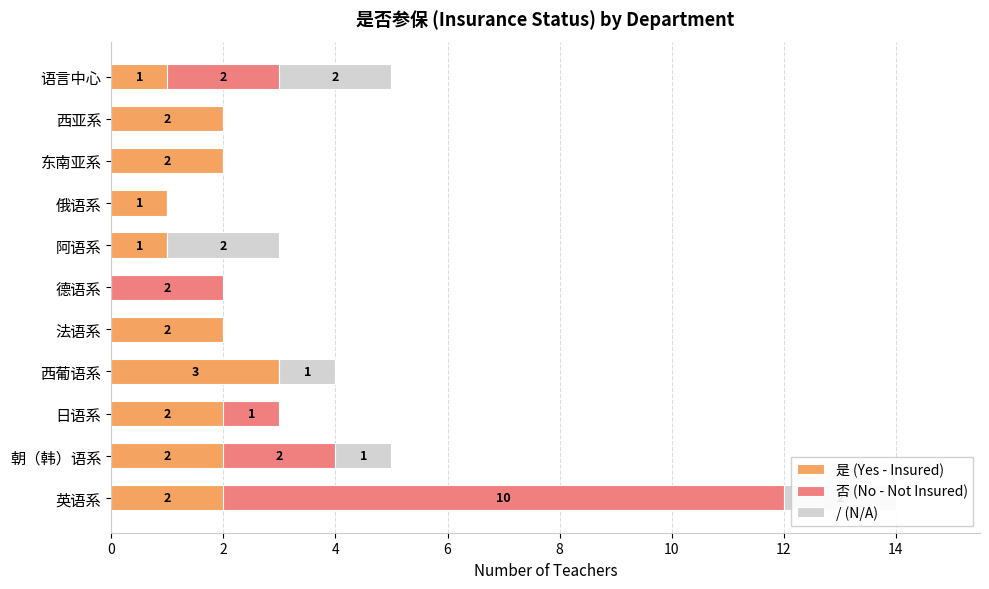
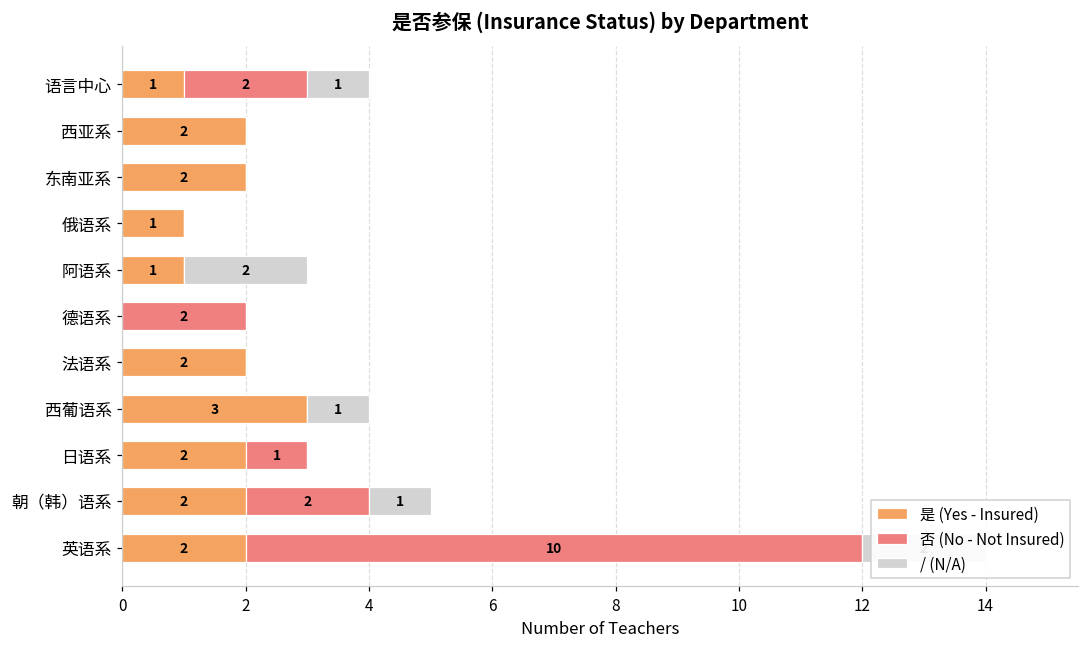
  {
    "/ (N/A)": {
-     "语言中心": 2,
+     "语言中心": 1,
      "阿语系": 2,
      "西葡语系": 1,
      "朝（韩）语系": 1
    }
  }
